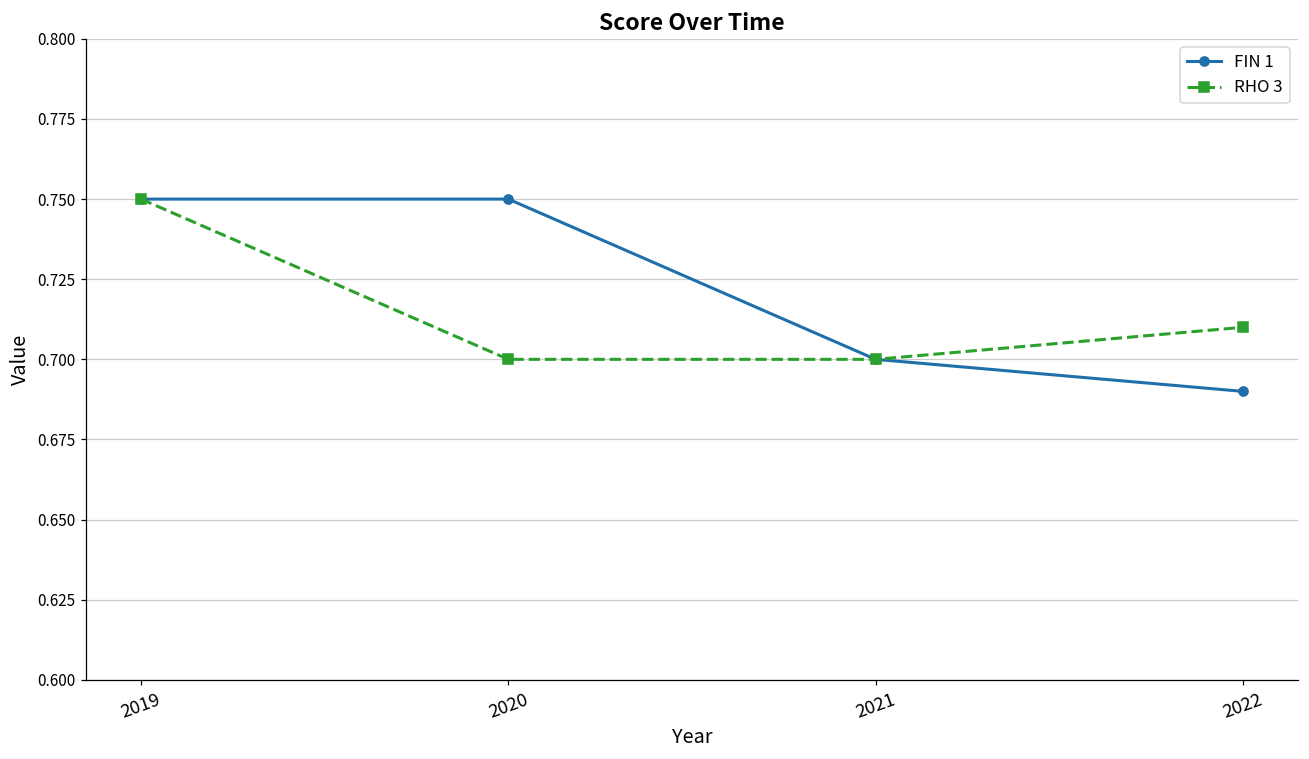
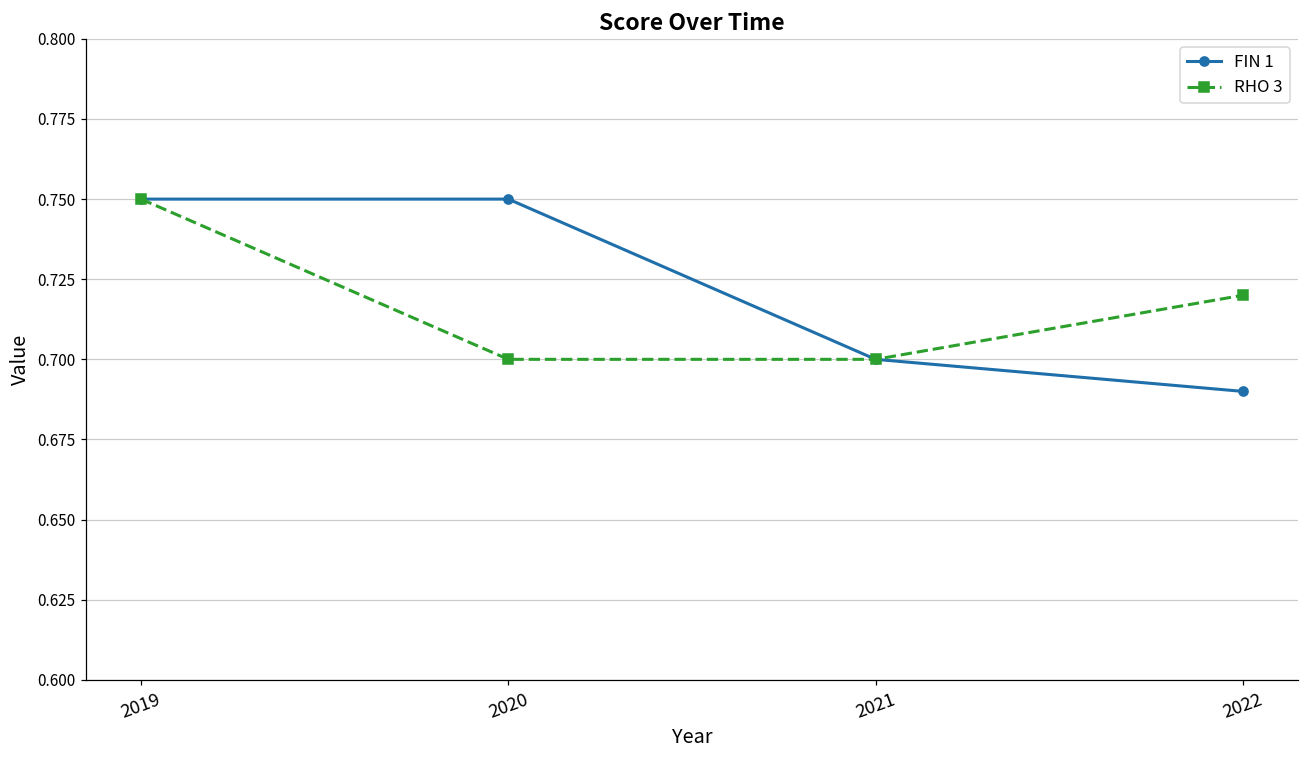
  {
    "FIN 1": {
      "2020": 0.75,
      "2022": 0.69
    },
    "RHO 3": {
      "2020": 0.70,
-     "2022": 0.71
+     "2022": 0.72
    }
  }
